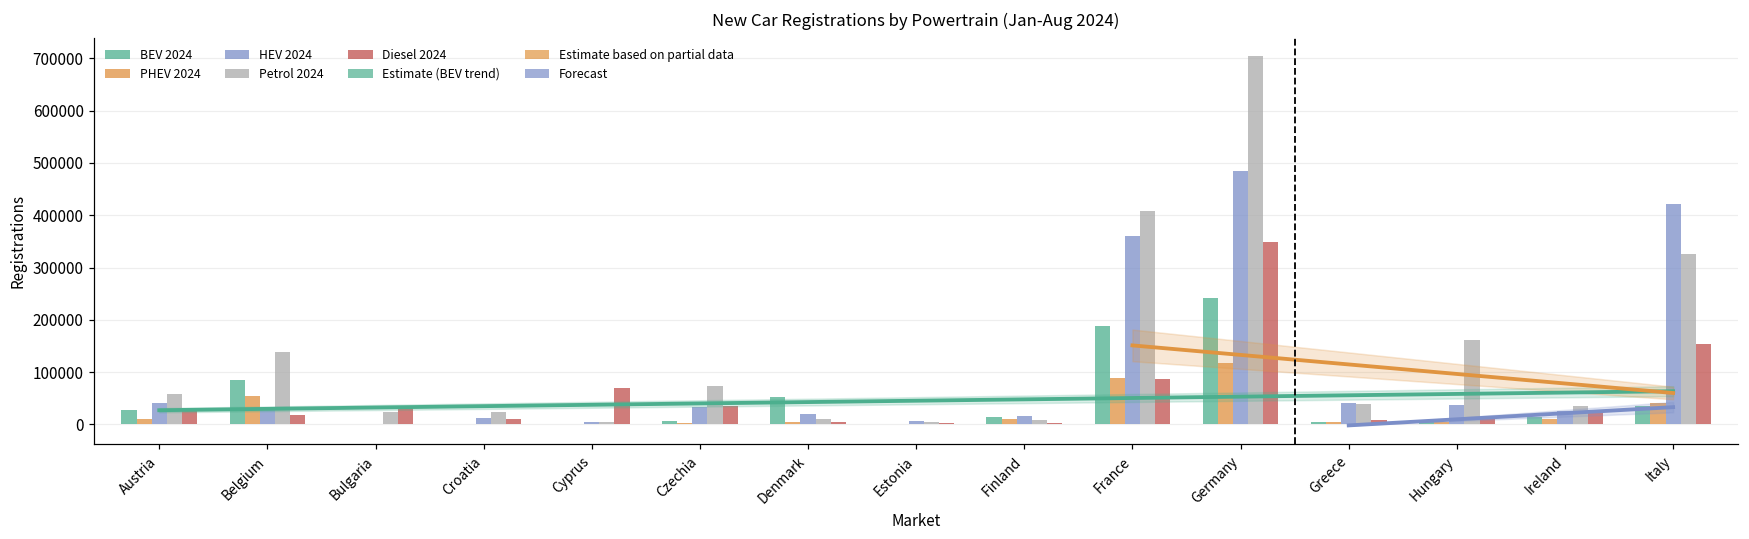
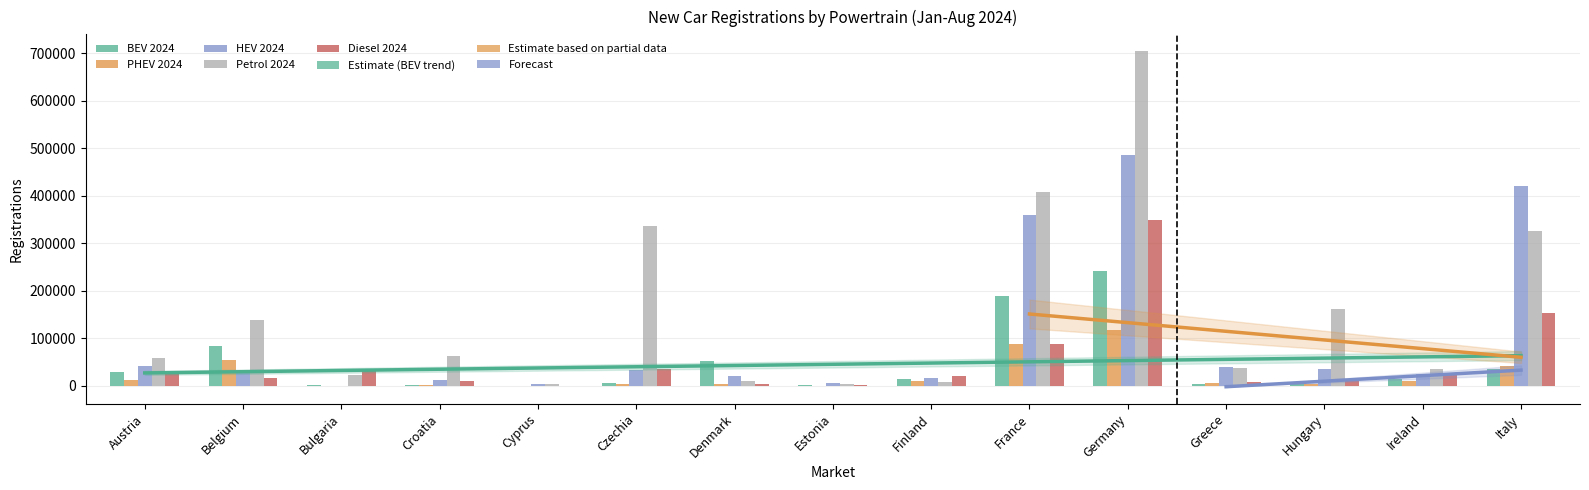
  {
    "Petrol 2024": {
      "Austria": 60000,
      "Belgium": 140000,
      "Bulgaria": 20000,
-     "Croatia": 20000,
-     "Czechia": 70000,
+     "Croatia": 60000,
+     "Czechia": 340000,
      "Denmark": 10000,
      "Finland": 10000,
      "France": 410000,
      "Germany": 700000,
      "Greece": 40000,
      "Hungary": 160000,
      "Ireland": 40000,
      "Italy": 330000
    },
    "Diesel 2024": {
      "Austria": 30000,
      "Belgium": 20000,
      "Bulgaria": 40000,
      "Croatia": 10000,
-     "Cyprus": 70000,
+     "Cyprus": 0,
      "Czechia": 30000,
-     "Finland": 0,
+     "Finland": 20000,
      "France": 90000,
      "Germany": 350000,
      "Greece": 10000,
      "Hungary": 10000,
      "Ireland": 30000,
      "Italy": 150000
    }
  }
